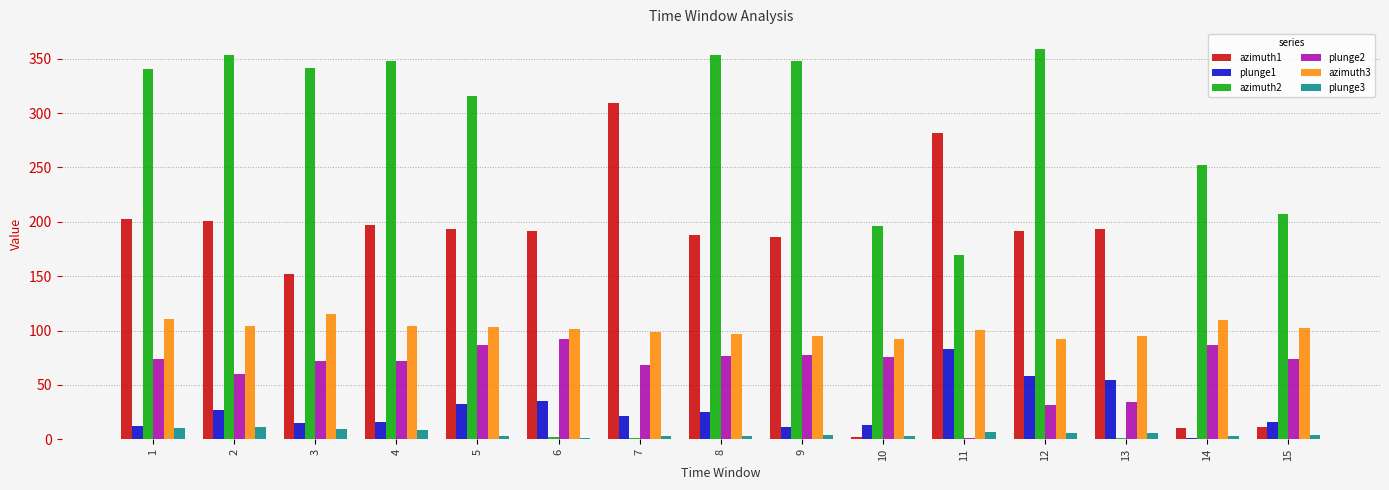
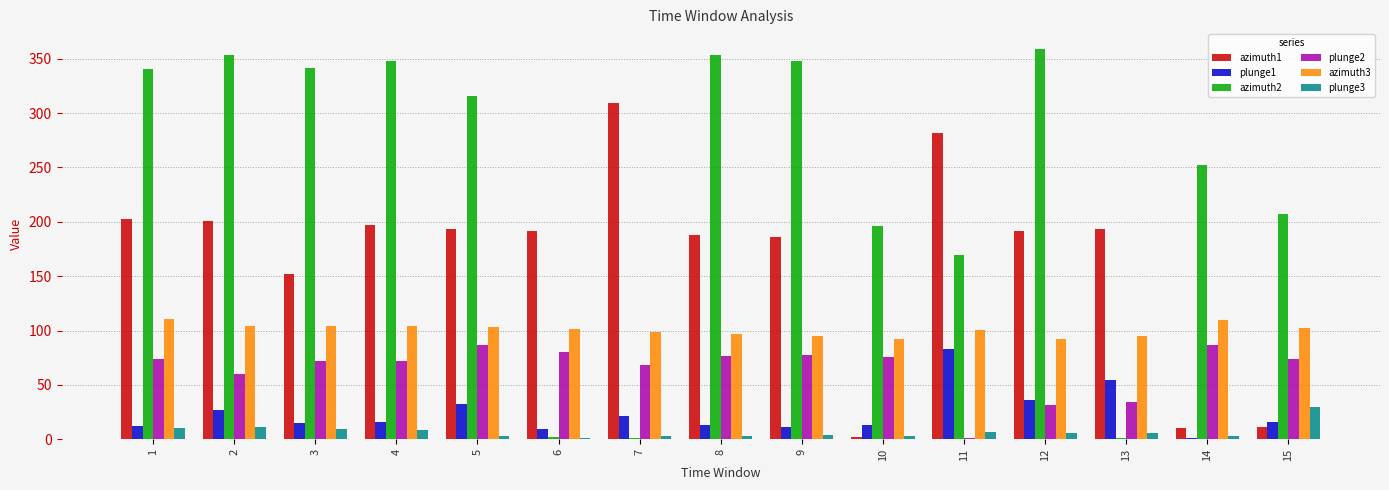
  {
    "azimuth1": {
      "1": 203,
      "2": 200,
      "3": 152,
      "4": 197,
      "5": 194,
      "6": 192,
      "7": 309,
      "8": 188,
      "9": 186,
      "11": 281,
      "12": 192,
      "13": 193,
      "14": 11,
      "15": 11
    },
    "plunge1": {
      "1": 12,
      "2": 27,
      "3": 15,
      "4": 16,
      "5": 33,
-     "6": 35,
+     "6": 9,
      "7": 21,
-     "8": 25,
+     "8": 13,
      "9": 12,
      "10": 13,
      "11": 83,
-     "12": 58,
+     "12": 36,
      "13": 55,
      "15": 16
    },
    "azimuth2": {
      "1": 340,
      "2": 354,
      "3": 341,
      "4": 348,
      "5": 316,
      "8": 354,
      "9": 347,
      "10": 196,
      "11": 170,
      "12": 359,
      "14": 252,
      "15": 207
    },
    "plunge2": {
      "1": 74,
      "2": 60,
      "3": 72,
      "4": 72,
      "5": 87,
-     "6": 93,
+     "6": 81,
      "7": 68,
      "8": 77,
      "9": 78,
      "10": 76,
      "12": 32,
      "13": 34,
      "14": 87,
      "15": 74
    },
    "azimuth3": {
      "1": 110,
      "2": 104,
-     "3": 115,
+     "3": 104,
      "4": 105,
      "5": 104,
      "6": 102,
      "7": 99,
      "8": 97,
      "9": 95,
      "10": 93,
      "11": 100,
      "12": 93,
      "13": 95,
      "14": 110,
      "15": 102
    },
    "plunge3": {
      "1": 11,
      "2": 11,
      "3": 10,
      "4": 8,
      "5": 3,
      "7": 3,
      "8": 3,
      "9": 4,
      "10": 3,
      "11": 7,
      "12": 6,
      "13": 5,
      "14": 3,
-     "15": 4
+     "15": 29
    }
  }
